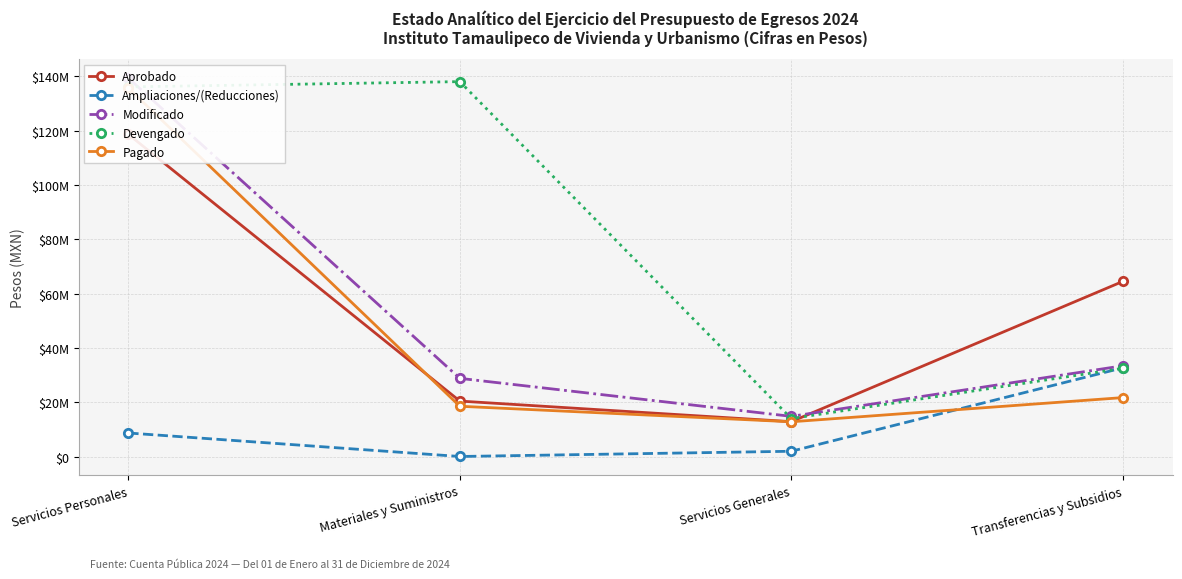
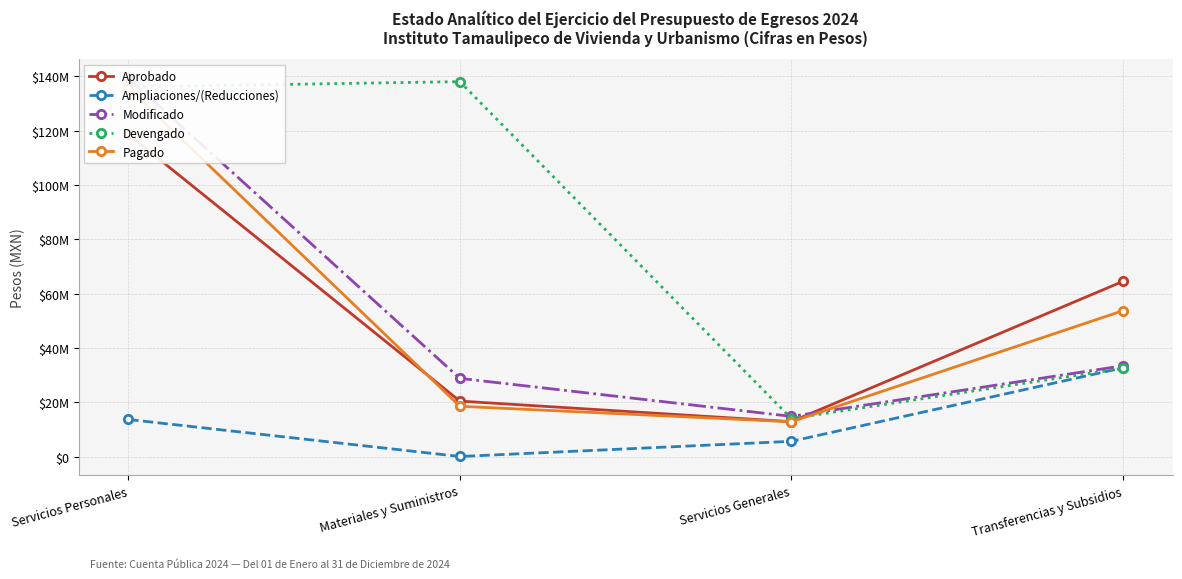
  {
    "Aprobado": {
      "Materiales y Suministros": "$20000000",
      "Transferencias y Subsidios": "$64000000"
    },
    "Ampliaciones/(Reducciones)": {
-     "Servicios Personales": "$9000000",
+     "Servicios Personales": "$14000000",
      "Materiales y Suministros": "$0",
-     "Servicios Generales": "$2000000"
+     "Servicios Generales": "$6000000"
    },
    "Modificado": {
      "Materiales y Suministros": "$29000000"
    },
    "Devengado": {
      "Materiales y Suministros": "$138000000"
    },
    "Pagado": {
      "Materiales y Suministros": "$19000000",
-     "Transferencias y Subsidios": "$22000000"
+     "Transferencias y Subsidios": "$54000000"
    }
  }
